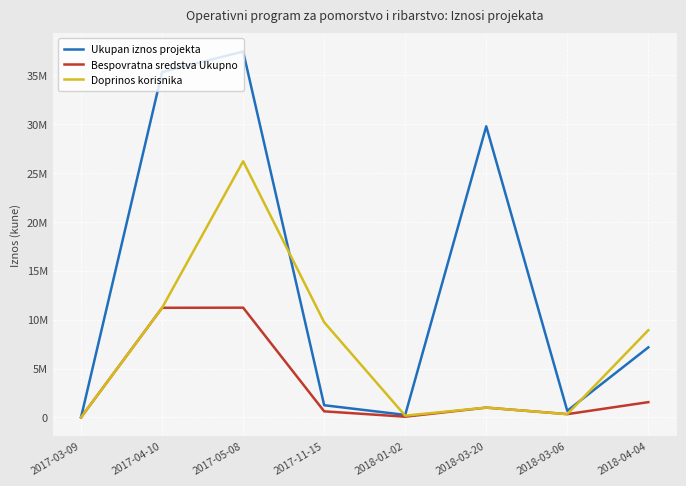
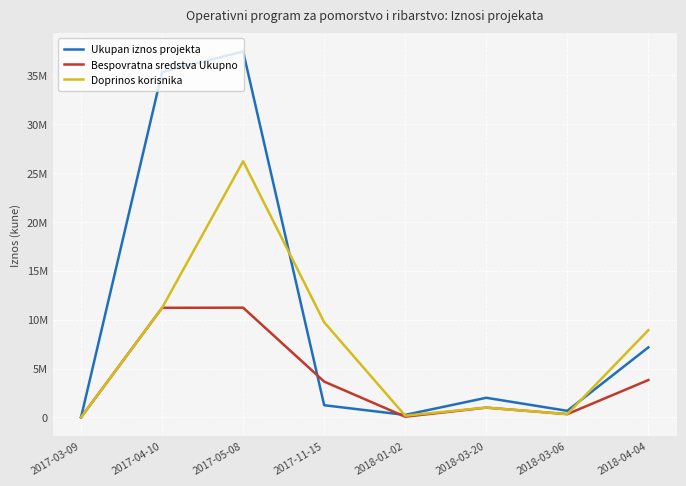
  {
    "Ukupan iznos projekta": {
      "2017-11-15": 1000000,
-     "2018-03-20": 30000000,
+     "2018-03-20": 2000000,
      "2018-03-06": 1000000,
      "2018-04-04": 7000000
    },
    "Bespovratna sredstva Ukupno": {
      "2017-05-08": 11000000,
-     "2017-11-15": 1000000,
-     "2018-04-04": 2000000
+     "2017-11-15": 4000000,
+     "2018-04-04": 4000000
    },
    "Doprinos korisnika": {
      "2017-05-08": 26000000,
      "2017-11-15": 10000000,
      "2018-04-04": 9000000
    }
  }
